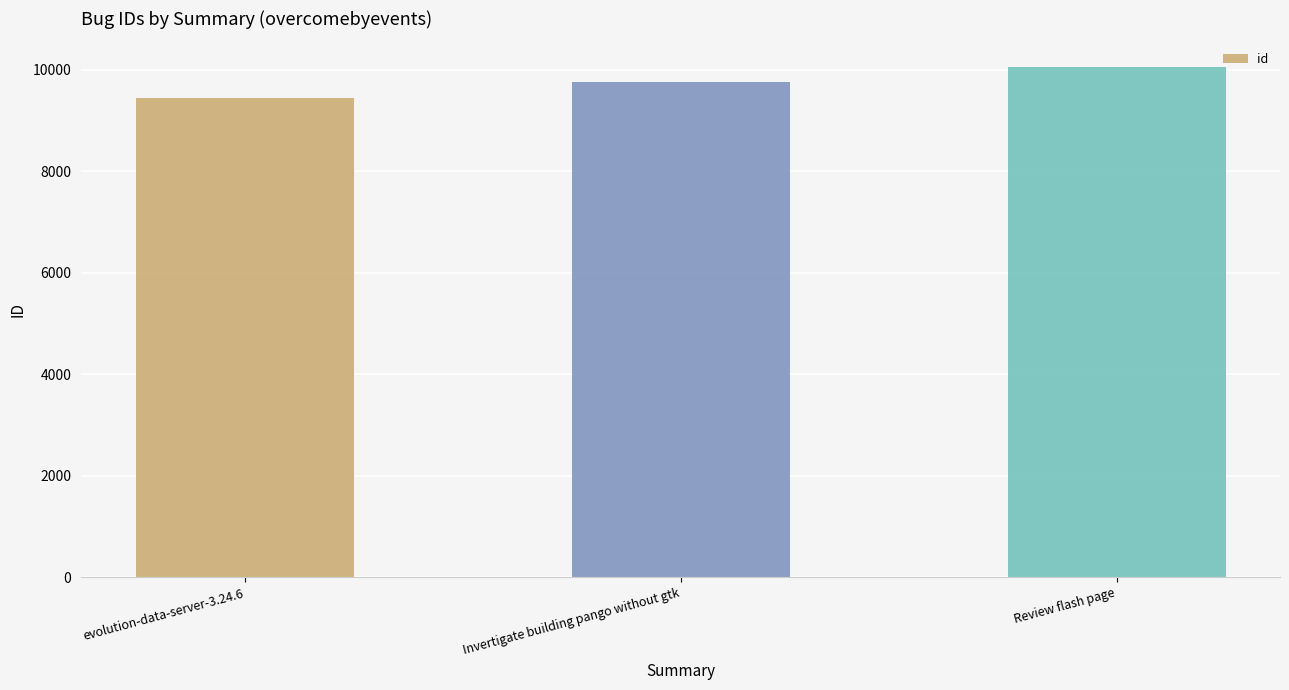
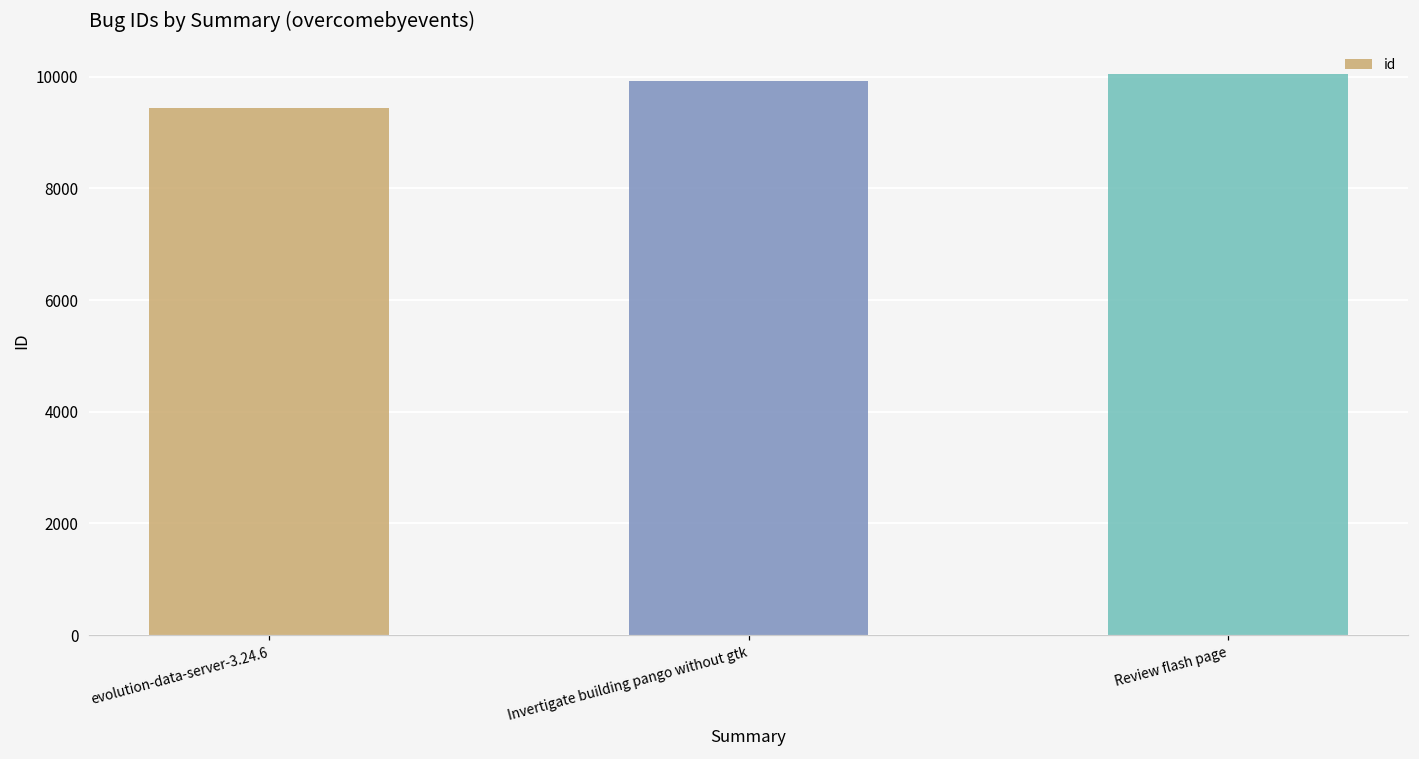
  {
    "evolution-data-server-3.24.6": 9400,
-   "Invertigate building pango without gtk": 9800,
+   "Invertigate building pango without gtk": 9900,
    "Review flash page": 10100
  }
